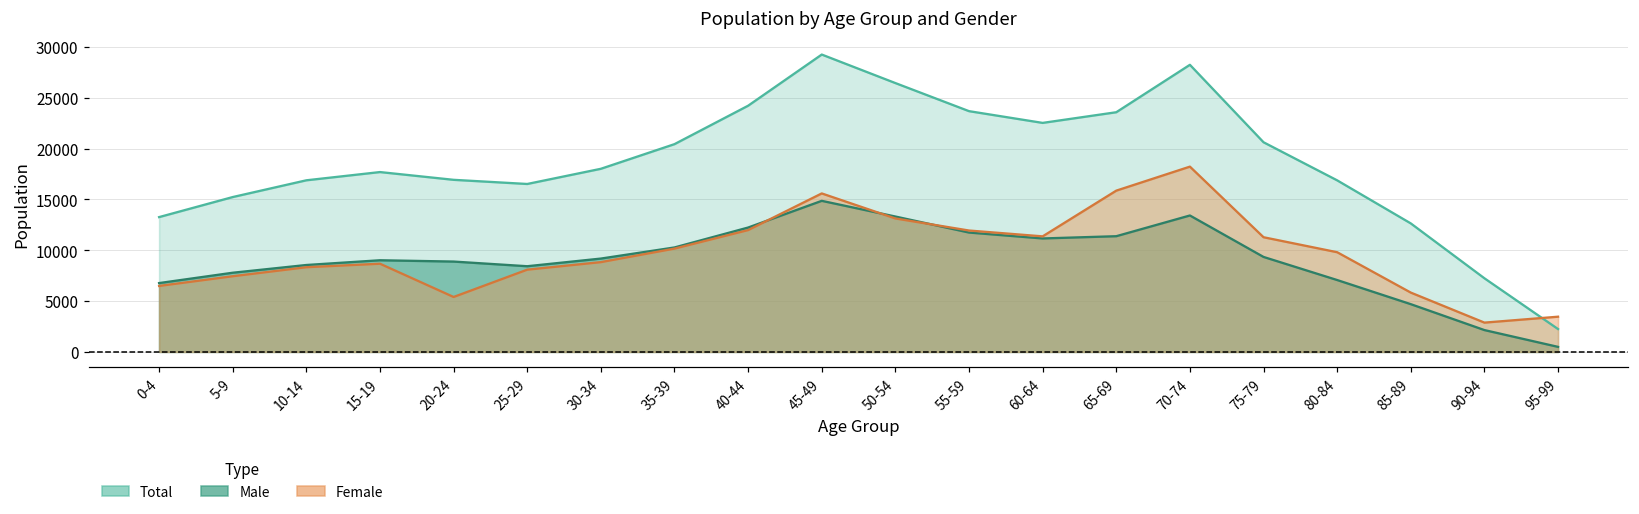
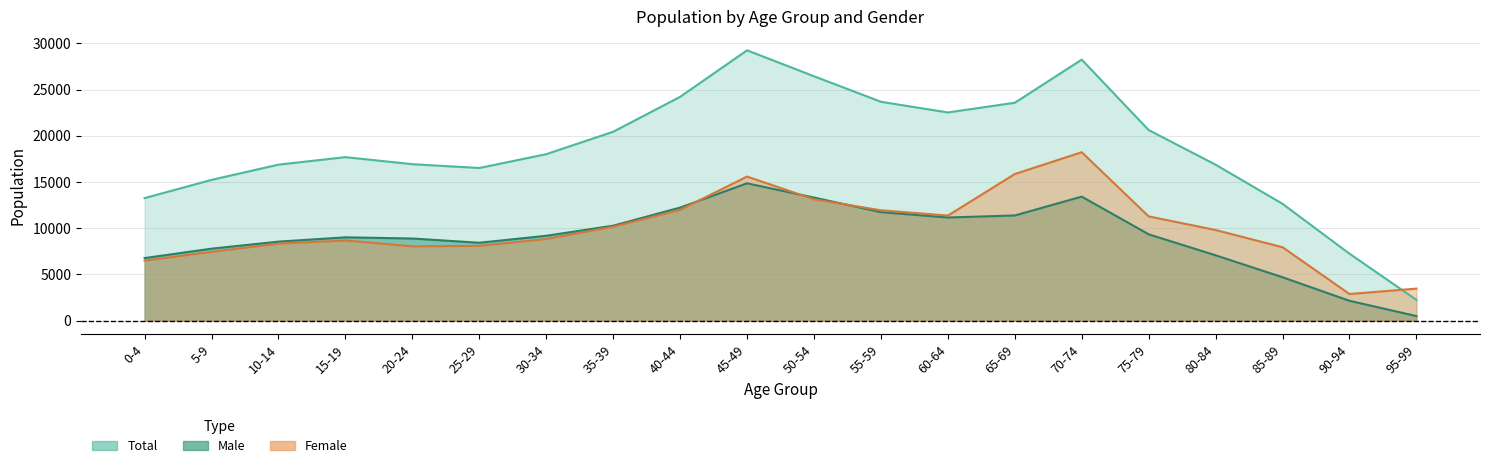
  {
    "Female": {
      "0-4": 6000,
      "5-9": 7000,
      "15-19": 9000,
-     "20-24": 5000,
+     "20-24": 8000,
      "25-29": 8000,
      "30-34": 9000,
      "45-49": 16000,
      "65-69": 16000,
      "70-74": 18000,
      "75-79": 11000,
      "80-84": 10000,
-     "85-89": 6000,
+     "85-89": 8000,
      "90-94": 3000,
      "95-99": 3000
    }
  }
